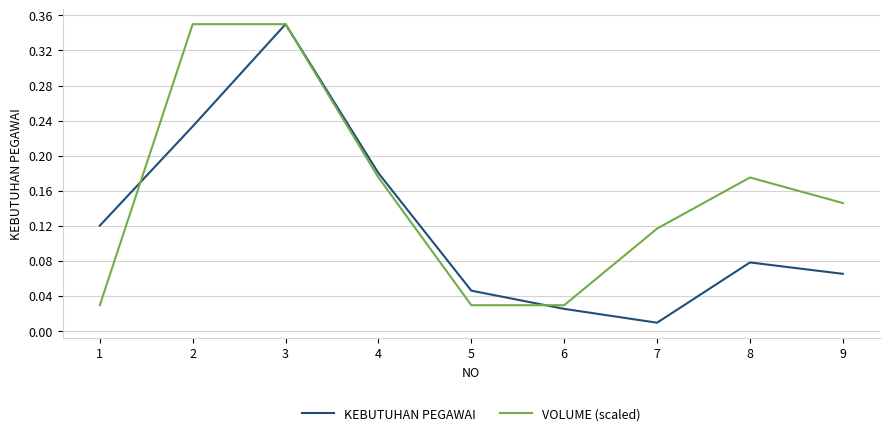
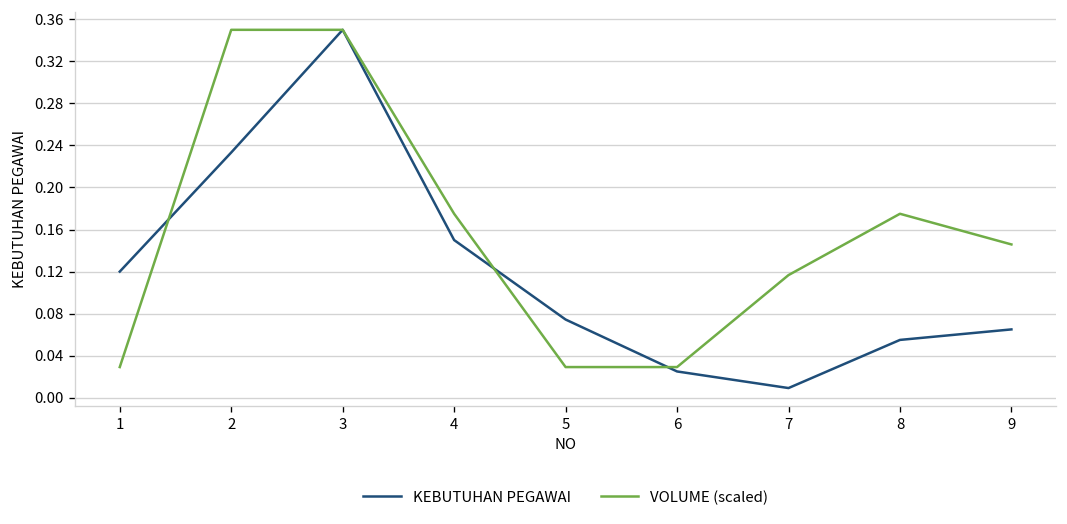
  {
    "KEBUTUHAN PEGAWAI": {
      "1": 0.12,
      "2": 0.23,
-     "4": 0.18,
-     "5": 0.05,
+     "4": 0.15,
+     "5": 0.07,
      "6": 0.03,
      "7": 0.01,
-     "8": 0.08,
+     "8": 0.06,
      "9": 0.07
    },
    "VOLUME (scaled)": {
      "1": 0.03,
      "2": 0.35,
      "4": 0.18,
      "5": 0.03,
      "6": 0.03,
      "7": 0.12,
      "8": 0.18,
      "9": 0.15
    }
  }
